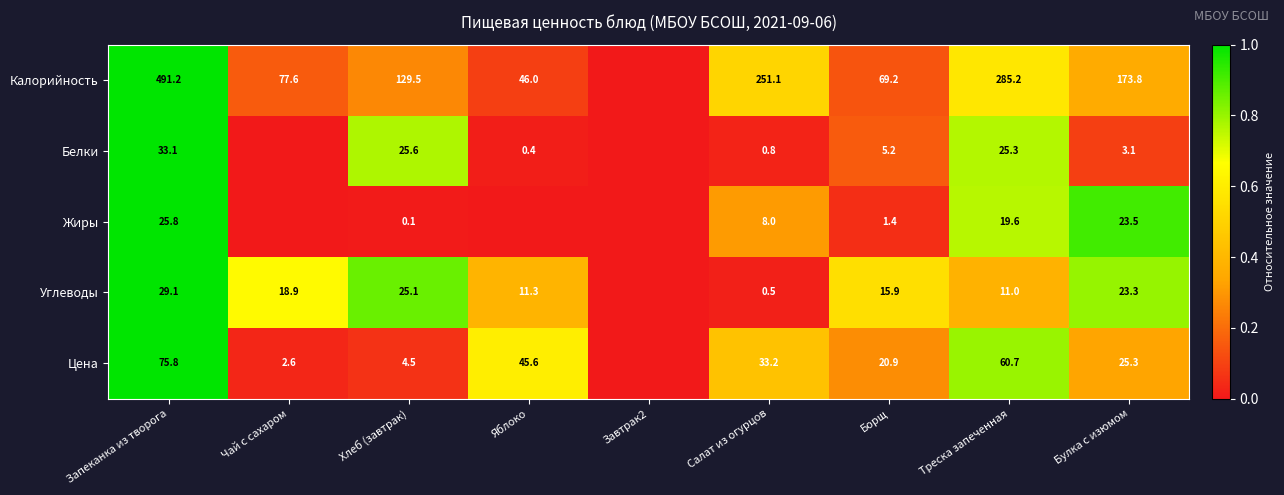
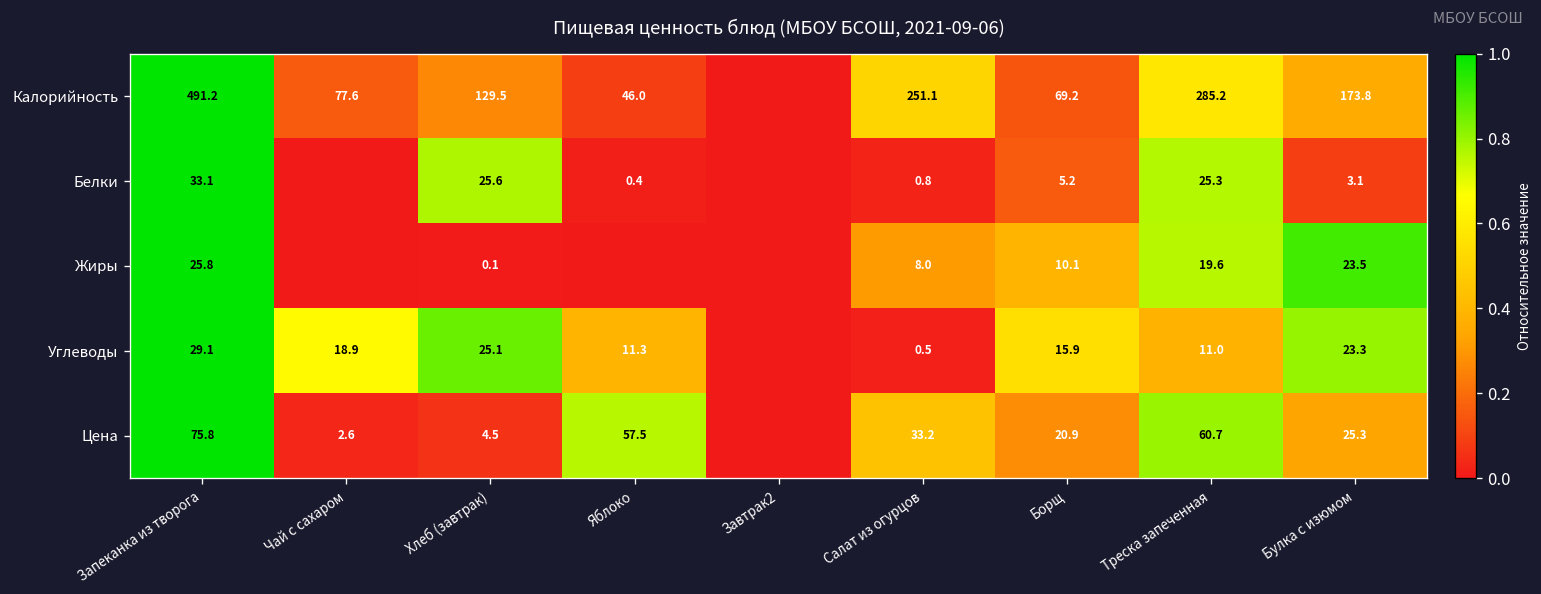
  {
    "Калорийность": {
      "Запеканка из творога": 491.2,
      "Чай с сахаром": 77.6,
      "Хлеб (завтрак)": 129.5,
      "Яблоко": 46.0,
      "Салат из огурцов": 251.1,
      "Борщ": 69.2,
      "Треска запеченная": 285.2,
      "Булка с изюмом": 173.8
    },
    "Белки": {
      "Запеканка из творога": 33.1,
      "Хлеб (завтрак)": 25.6,
      "Яблоко": 0.4,
      "Салат из огурцов": 0.8,
      "Борщ": 5.2,
      "Треска запеченная": 25.3,
      "Булка с изюмом": 3.1
    },
    "Жиры": {
      "Запеканка из творога": 25.8,
      "Хлеб (завтрак)": 0.1,
      "Салат из огурцов": 8.0,
-     "Борщ": 1.4,
+     "Борщ": 10.1,
      "Треска запеченная": 19.6,
      "Булка с изюмом": 23.5
    },
    "Углеводы": {
      "Запеканка из творога": 29.1,
      "Чай с сахаром": 18.9,
      "Хлеб (завтрак)": 25.1,
      "Яблоко": 11.3,
      "Салат из огурцов": 0.5,
      "Борщ": 15.9,
      "Треска запеченная": 11.0,
      "Булка с изюмом": 23.3
    },
    "Цена": {
      "Запеканка из творога": 75.8,
      "Чай с сахаром": 2.6,
      "Хлеб (завтрак)": 4.5,
-     "Яблоко": 45.6,
+     "Яблоко": 57.5,
      "Салат из огурцов": 33.2,
      "Борщ": 20.9,
      "Треска запеченная": 60.7,
      "Булка с изюмом": 25.3
    }
  }
